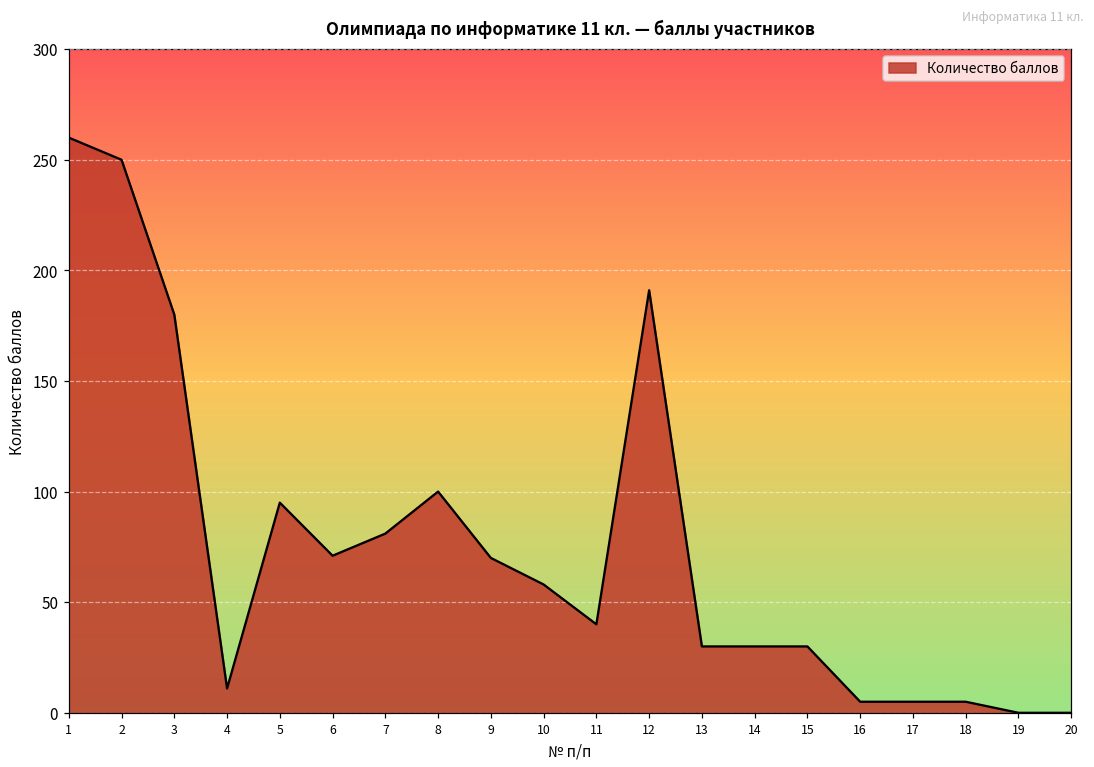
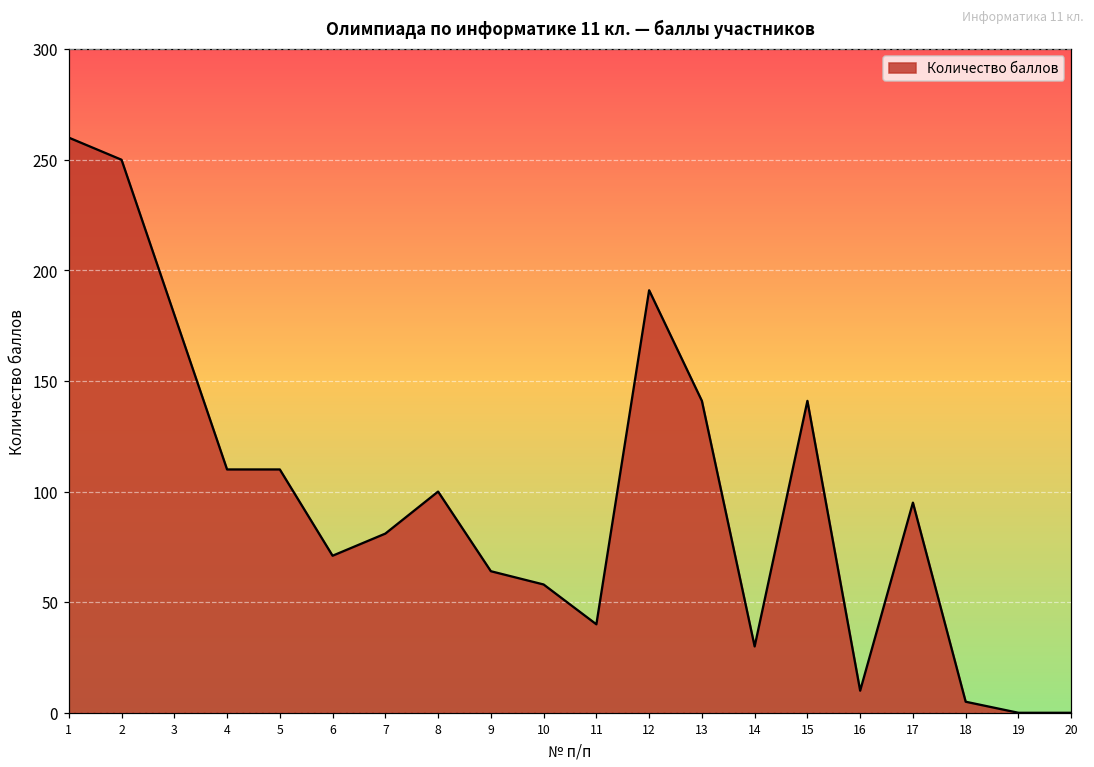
  {
    "1": 260,
    "2": 250,
    "3": 180,
-   "4": 11,
-   "5": 95,
+   "4": 110,
+   "5": 110,
    "6": 71,
    "7": 81,
    "8": 100,
-   "9": 70,
+   "9": 64,
    "10": 58,
    "11": 40,
    "12": 191,
-   "13": 30,
+   "13": 141,
    "14": 30,
-   "15": 30,
-   "16": 5,
-   "17": 5,
+   "15": 141,
+   "16": 10,
+   "17": 95,
    "18": 5,
    "19": 0,
    "20": 0
  }
